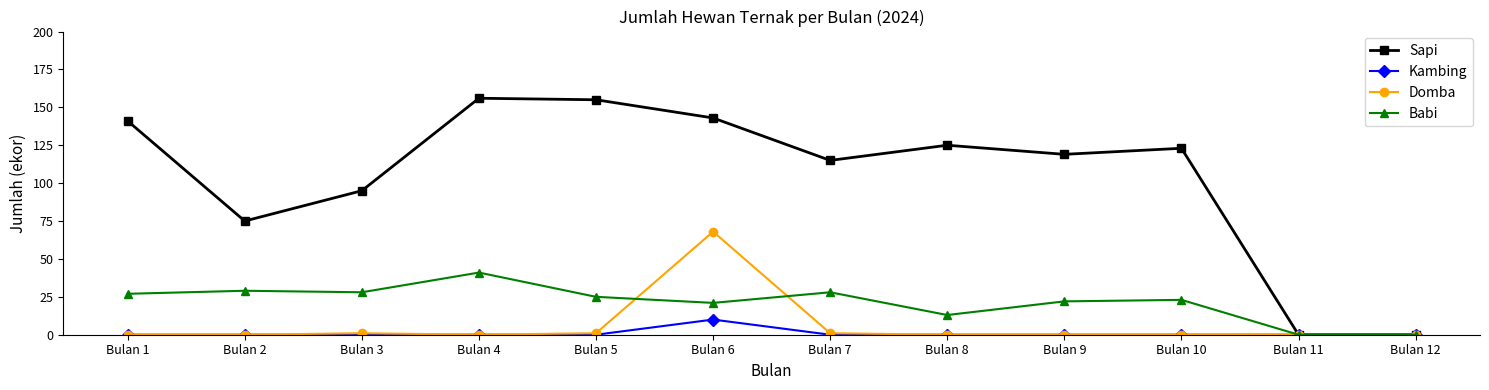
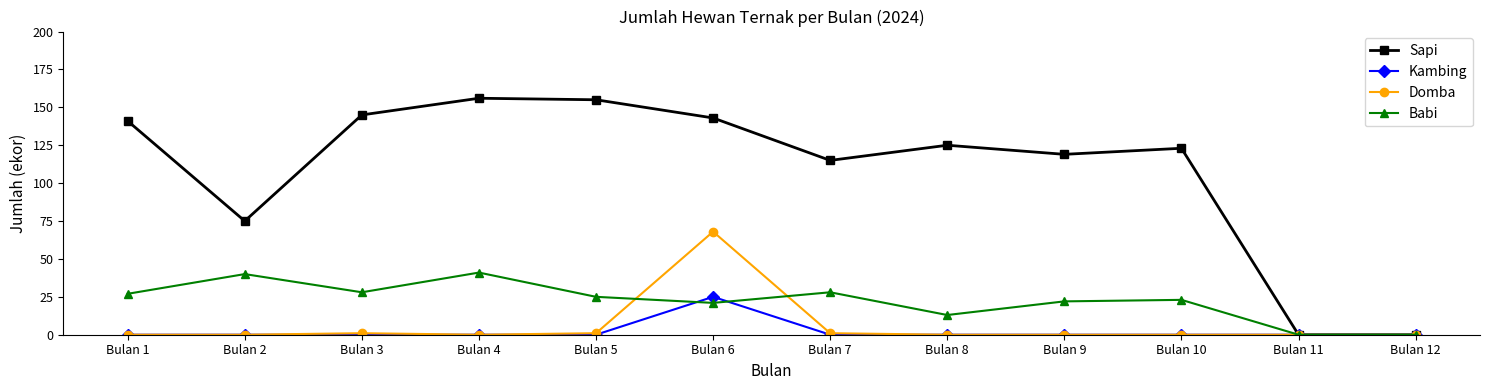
  {
    "Sapi": {
      "Bulan 1": 141,
      "Bulan 2": 75,
-     "Bulan 3": 95,
+     "Bulan 3": 145,
      "Bulan 4": 156,
      "Bulan 5": 155,
      "Bulan 6": 143,
      "Bulan 7": 115,
      "Bulan 8": 125,
      "Bulan 9": 119,
      "Bulan 10": 123
    },
    "Kambing": {
-     "Bulan 6": 10
+     "Bulan 6": 25
    },
    "Domba": {
      "Bulan 6": 68
    },
    "Babi": {
      "Bulan 1": 27,
-     "Bulan 2": 29,
+     "Bulan 2": 40,
      "Bulan 3": 28,
      "Bulan 4": 41,
      "Bulan 5": 25,
      "Bulan 6": 21,
      "Bulan 7": 28,
      "Bulan 8": 13,
      "Bulan 9": 22,
      "Bulan 10": 23
    }
  }
